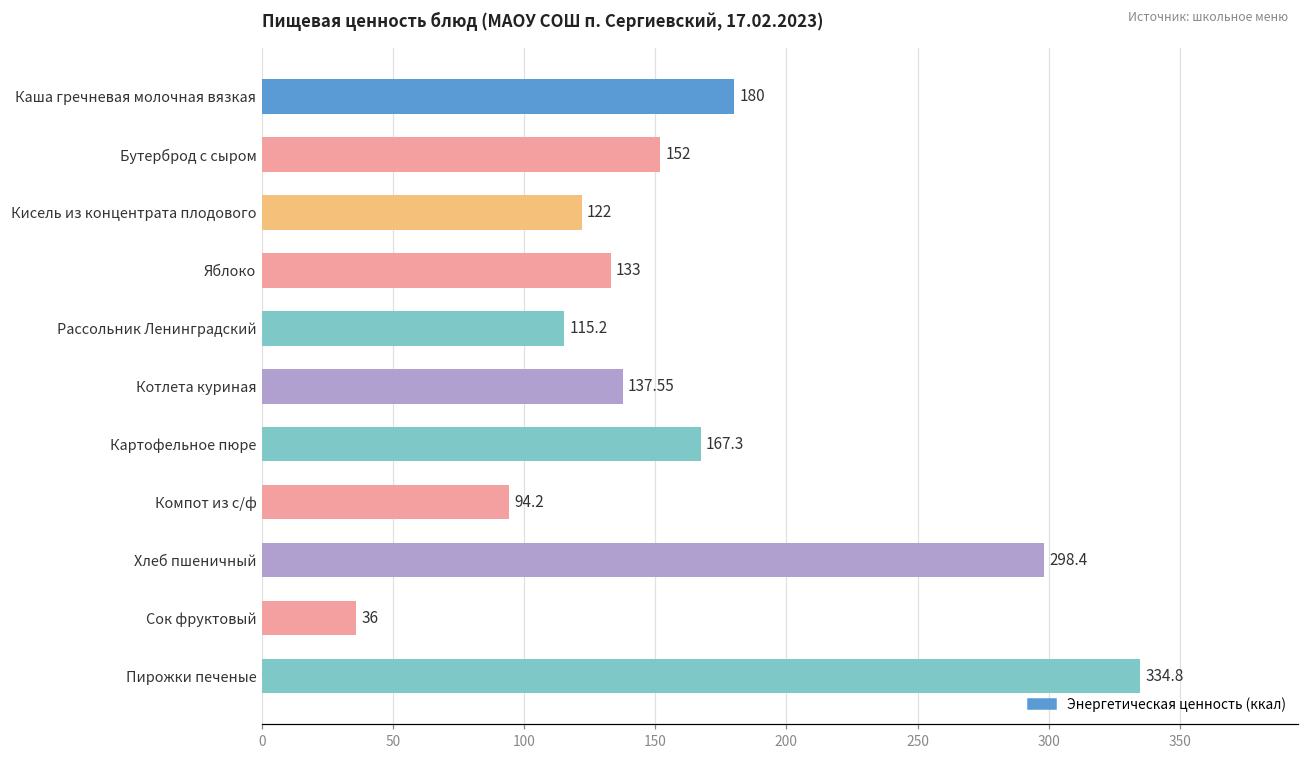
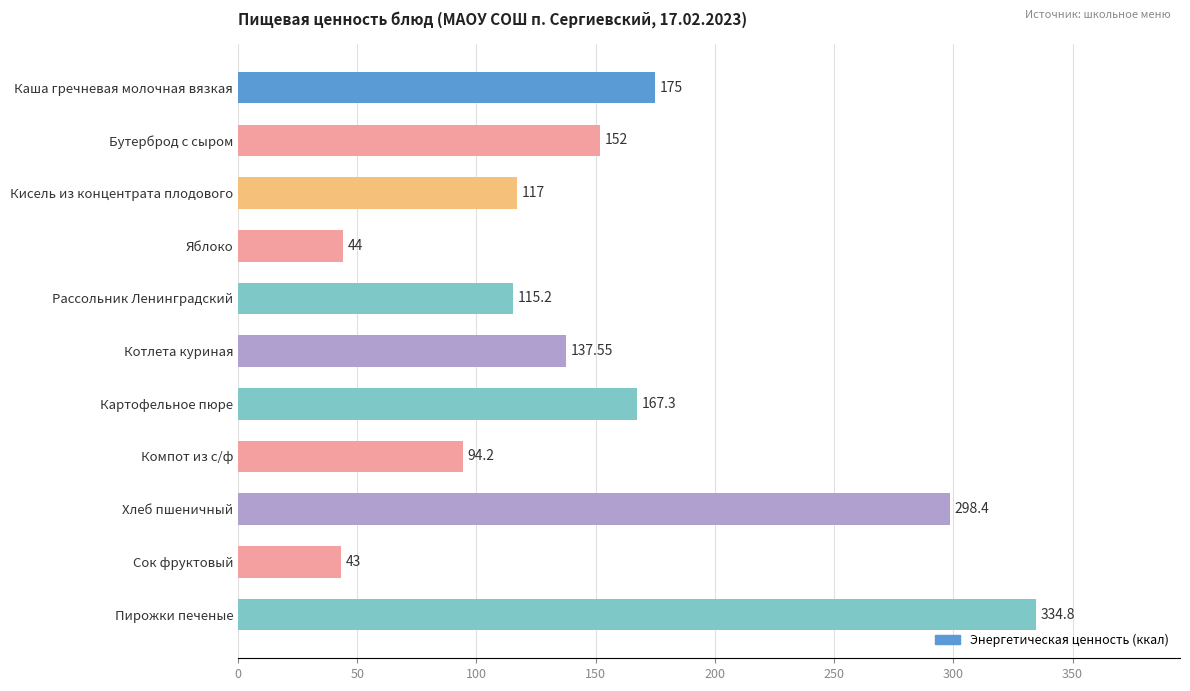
  {
-   "Каша гречневая молочная вязкая": 180,
+   "Каша гречневая молочная вязкая": 175,
    "Бутерброд с сыром": 152,
-   "Кисель из концентрата плодового": 122,
-   "Яблоко": 133,
+   "Кисель из концентрата плодового": 117,
+   "Яблоко": 44,
    "Рассольник Ленинградский": 115.2,
    "Котлета куриная": 137.55,
    "Картофельное пюре": 167.3,
    "Компот из с/ф": 94.2,
    "Хлеб пшеничный": 298.4,
-   "Сок фруктовый": 36,
+   "Сок фруктовый": 43,
    "Пирожки печеные": 334.8
  }
